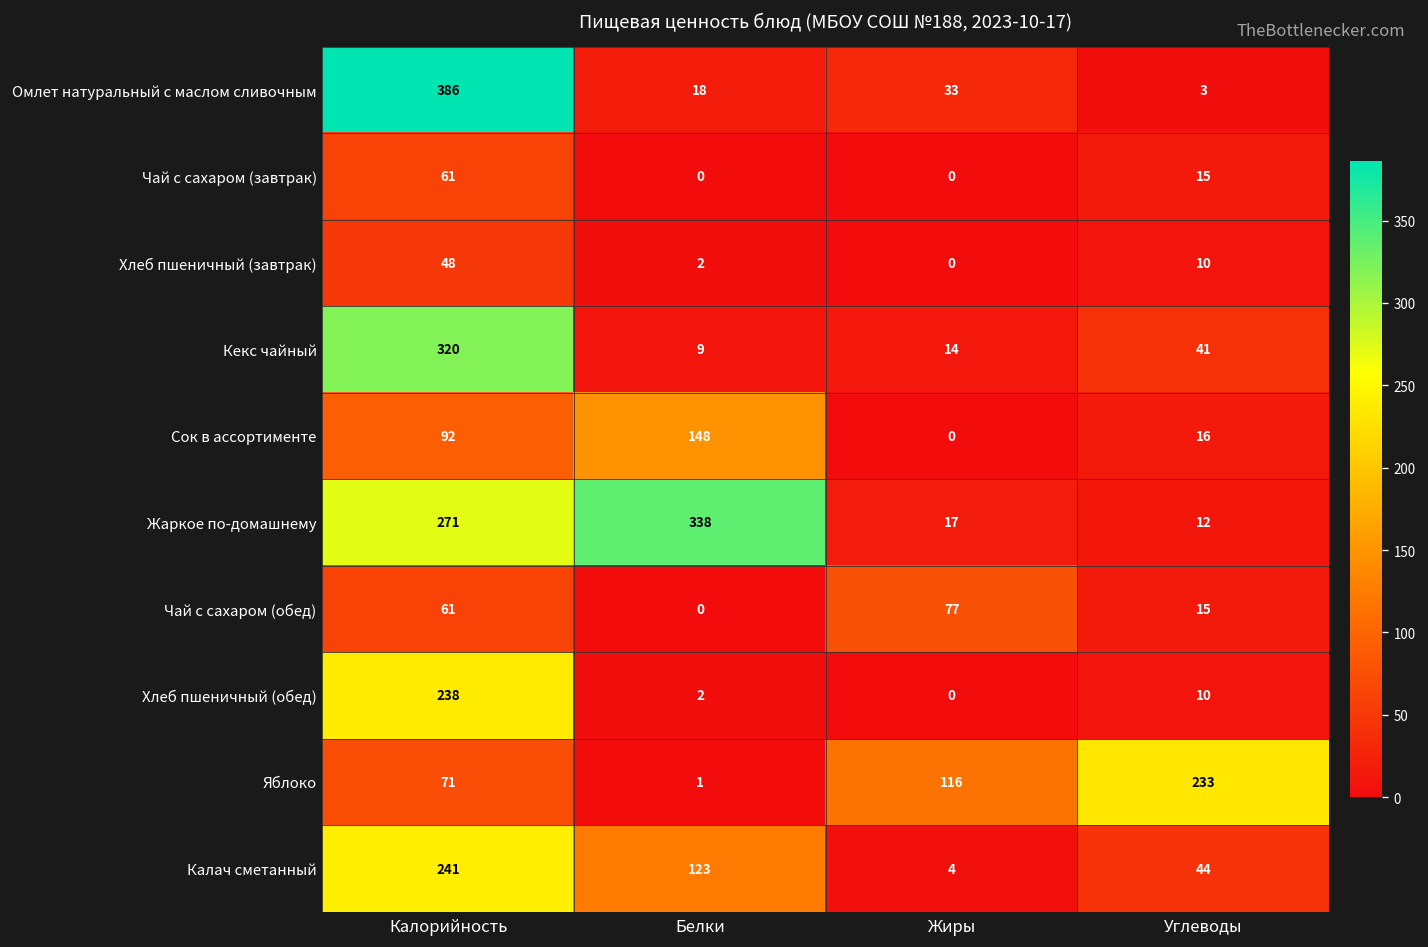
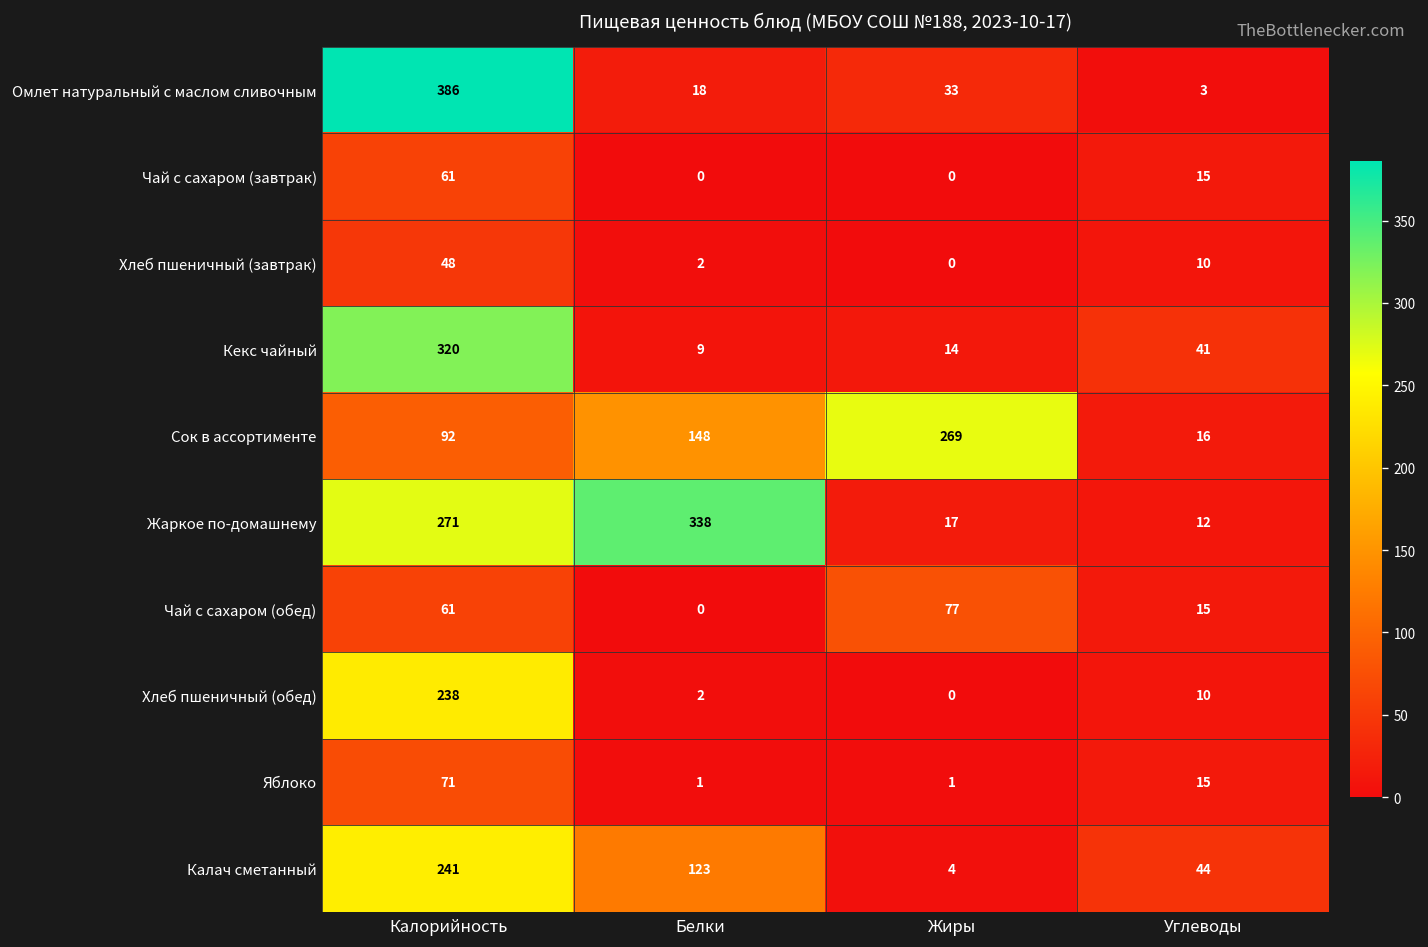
  {
    "Омлет натуральный с маслом сливочным": {
      "Калорийность": 386,
      "Белки": 18,
      "Жиры": 33,
      "Углеводы": 3
    },
    "Чай с сахаром (завтрак)": {
      "Калорийность": 61,
      "Белки": 0,
      "Жиры": 0,
      "Углеводы": 15
    },
    "Хлеб пшеничный (завтрак)": {
      "Калорийность": 48,
      "Белки": 2,
      "Жиры": 0,
      "Углеводы": 10
    },
    "Кекс чайный": {
      "Калорийность": 320,
      "Белки": 9,
      "Жиры": 14,
      "Углеводы": 41
    },
    "Сок в ассортименте": {
      "Калорийность": 92,
      "Белки": 148,
-     "Жиры": 0,
+     "Жиры": 269,
      "Углеводы": 16
    },
    "Жаркое по-домашнему": {
      "Калорийность": 271,
      "Белки": 338,
      "Жиры": 17,
      "Углеводы": 12
    },
    "Чай с сахаром (обед)": {
      "Калорийность": 61,
      "Белки": 0,
      "Жиры": 77,
      "Углеводы": 15
    },
    "Хлеб пшеничный (обед)": {
      "Калорийность": 238,
      "Белки": 2,
      "Жиры": 0,
      "Углеводы": 10
    },
    "Яблоко": {
      "Калорийность": 71,
      "Белки": 1,
-     "Жиры": 116,
-     "Углеводы": 233
+     "Жиры": 1,
+     "Углеводы": 15
    },
    "Калач сметанный": {
      "Калорийность": 241,
      "Белки": 123,
      "Жиры": 4,
      "Углеводы": 44
    }
  }
